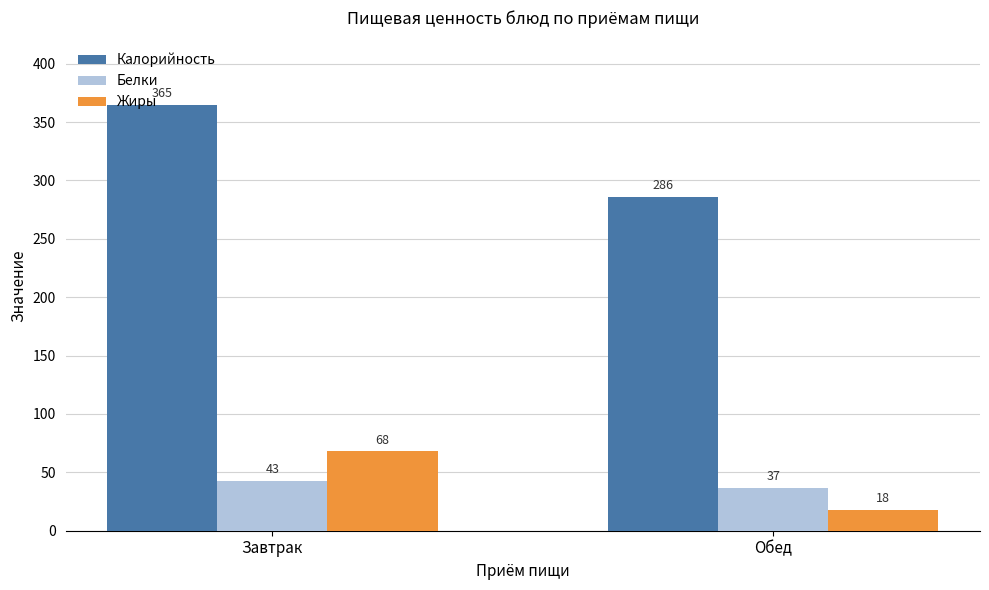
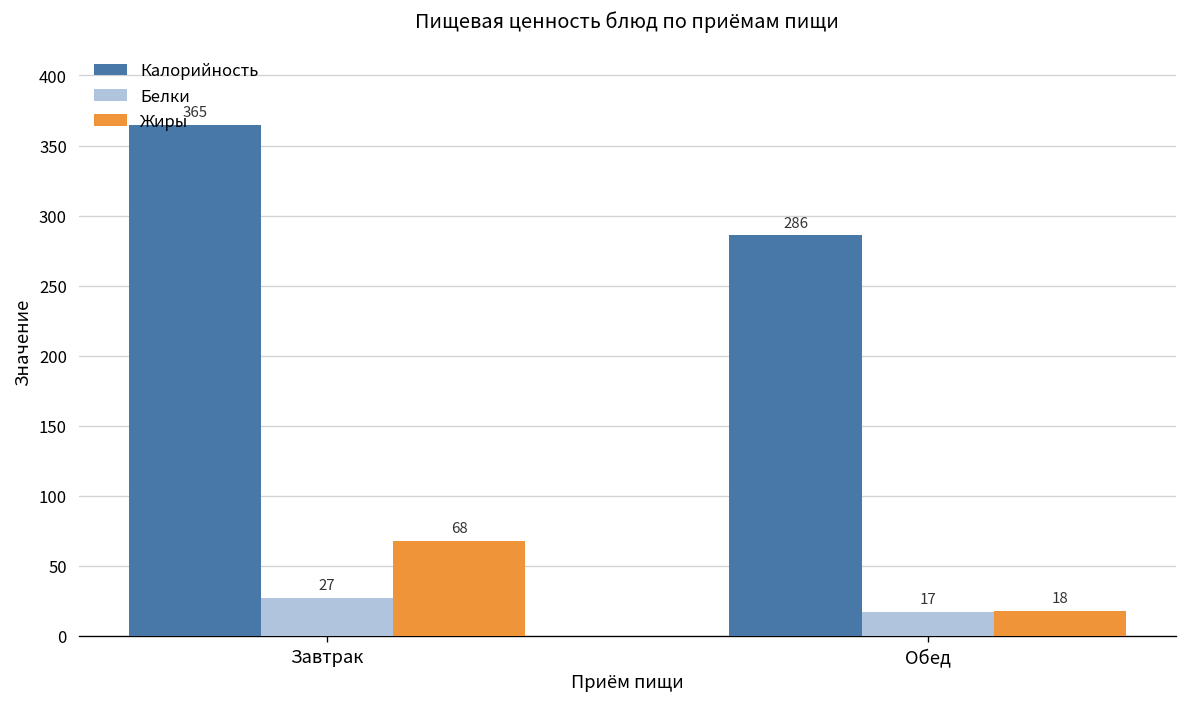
  {
    "Калорийность": {
      "Завтрак": 365,
      "Обед": 286
    },
    "Белки": {
-     "Завтрак": 43,
-     "Обед": 37
+     "Завтрак": 27,
+     "Обед": 17
    },
    "Жиры": {
      "Завтрак": 68,
      "Обед": 18
    }
  }
